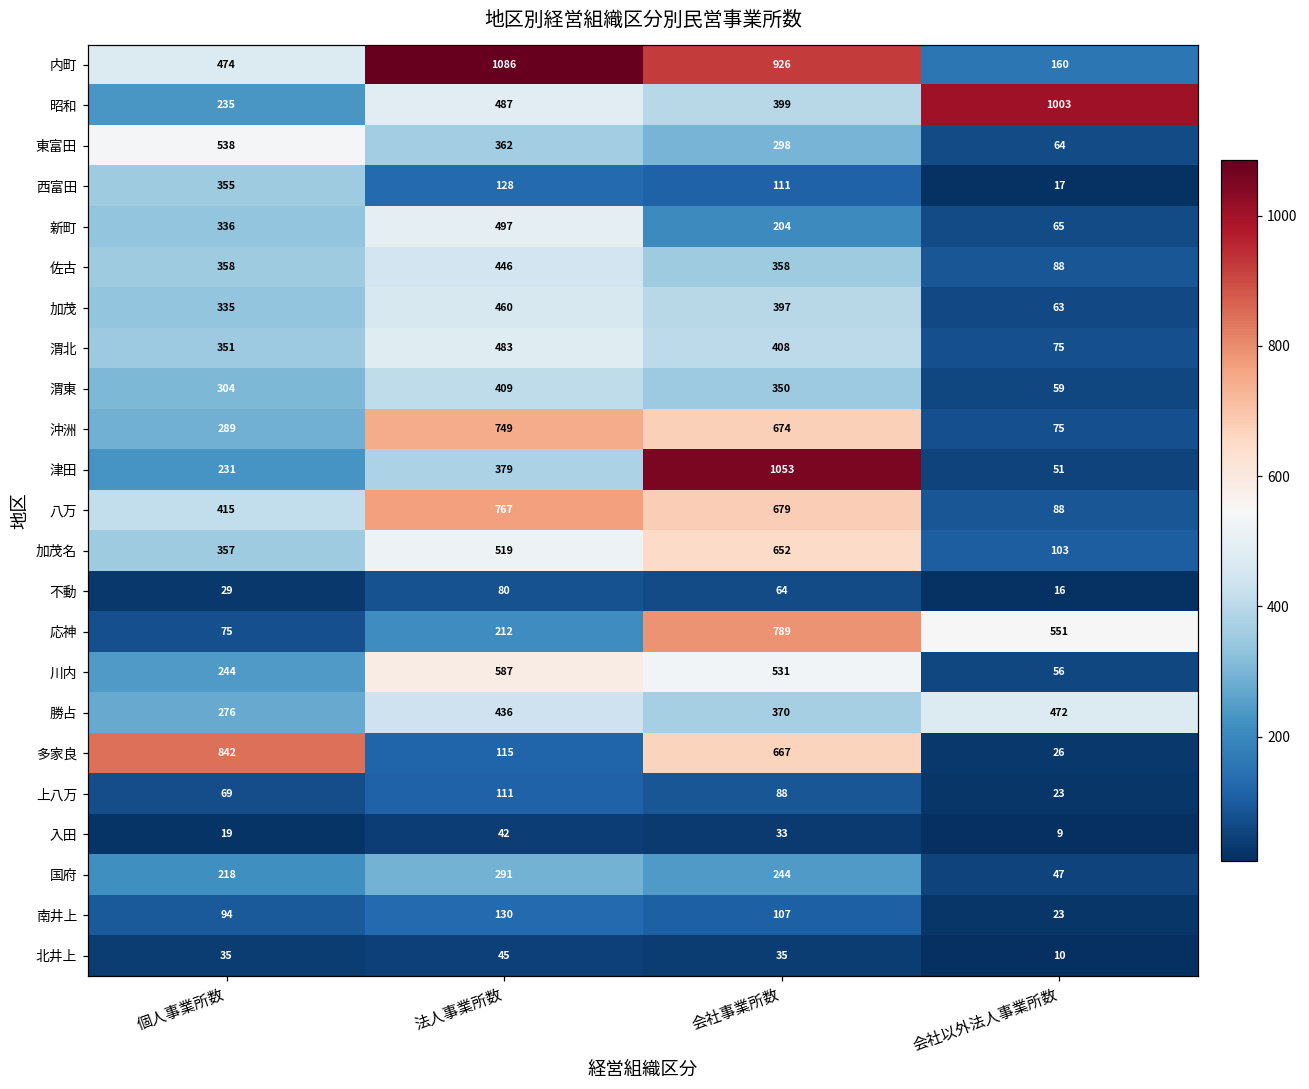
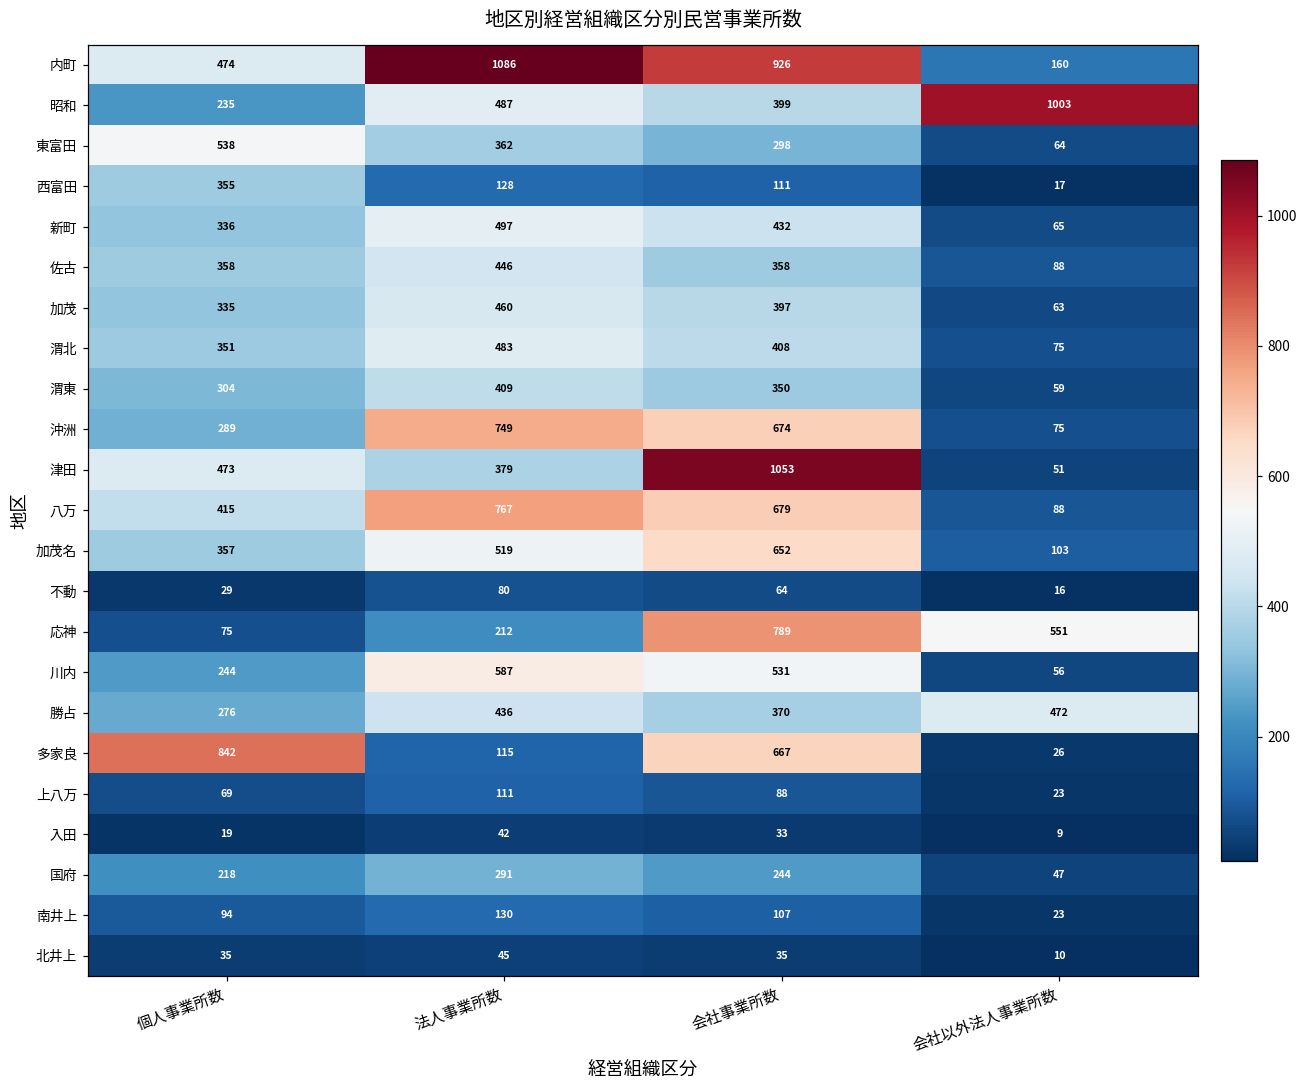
  {
    "内町": {
      "個人事業所数": 474,
      "法人事業所数": 1086,
      "会社事業所数": 926,
      "会社以外法人事業所数": 160
    },
    "昭和": {
      "個人事業所数": 235,
      "法人事業所数": 487,
      "会社事業所数": 399,
      "会社以外法人事業所数": 1003
    },
    "東富田": {
      "個人事業所数": 538,
      "法人事業所数": 362,
      "会社事業所数": 298,
      "会社以外法人事業所数": 64
    },
    "西富田": {
      "個人事業所数": 355,
      "法人事業所数": 128,
      "会社事業所数": 111,
      "会社以外法人事業所数": 17
    },
    "新町": {
      "個人事業所数": 336,
      "法人事業所数": 497,
-     "会社事業所数": 204,
+     "会社事業所数": 432,
      "会社以外法人事業所数": 65
    },
    "佐古": {
      "個人事業所数": 358,
      "法人事業所数": 446,
      "会社事業所数": 358,
      "会社以外法人事業所数": 88
    },
    "加茂": {
      "個人事業所数": 335,
      "法人事業所数": 460,
      "会社事業所数": 397,
      "会社以外法人事業所数": 63
    },
    "渭北": {
      "個人事業所数": 351,
      "法人事業所数": 483,
      "会社事業所数": 408,
      "会社以外法人事業所数": 75
    },
    "渭東": {
      "個人事業所数": 304,
      "法人事業所数": 409,
      "会社事業所数": 350,
      "会社以外法人事業所数": 59
    },
    "沖洲": {
      "個人事業所数": 289,
      "法人事業所数": 749,
      "会社事業所数": 674,
      "会社以外法人事業所数": 75
    },
    "津田": {
-     "個人事業所数": 231,
+     "個人事業所数": 473,
      "法人事業所数": 379,
      "会社事業所数": 1053,
      "会社以外法人事業所数": 51
    },
    "八万": {
      "個人事業所数": 415,
      "法人事業所数": 767,
      "会社事業所数": 679,
      "会社以外法人事業所数": 88
    },
    "加茂名": {
      "個人事業所数": 357,
      "法人事業所数": 519,
      "会社事業所数": 652,
      "会社以外法人事業所数": 103
    },
    "不動": {
      "個人事業所数": 29,
      "法人事業所数": 80,
      "会社事業所数": 64,
      "会社以外法人事業所数": 16
    },
    "応神": {
      "個人事業所数": 75,
      "法人事業所数": 212,
      "会社事業所数": 789,
      "会社以外法人事業所数": 551
    },
    "川内": {
      "個人事業所数": 244,
      "法人事業所数": 587,
      "会社事業所数": 531,
      "会社以外法人事業所数": 56
    },
    "勝占": {
      "個人事業所数": 276,
      "法人事業所数": 436,
      "会社事業所数": 370,
      "会社以外法人事業所数": 472
    },
    "多家良": {
      "個人事業所数": 842,
      "法人事業所数": 115,
      "会社事業所数": 667,
      "会社以外法人事業所数": 26
    },
    "上八万": {
      "個人事業所数": 69,
      "法人事業所数": 111,
      "会社事業所数": 88,
      "会社以外法人事業所数": 23
    },
    "入田": {
      "個人事業所数": 19,
      "法人事業所数": 42,
      "会社事業所数": 33,
      "会社以外法人事業所数": 9
    },
    "国府": {
      "個人事業所数": 218,
      "法人事業所数": 291,
      "会社事業所数": 244,
      "会社以外法人事業所数": 47
    },
    "南井上": {
      "個人事業所数": 94,
      "法人事業所数": 130,
      "会社事業所数": 107,
      "会社以外法人事業所数": 23
    },
    "北井上": {
      "個人事業所数": 35,
      "法人事業所数": 45,
      "会社事業所数": 35,
      "会社以外法人事業所数": 10
    }
  }
